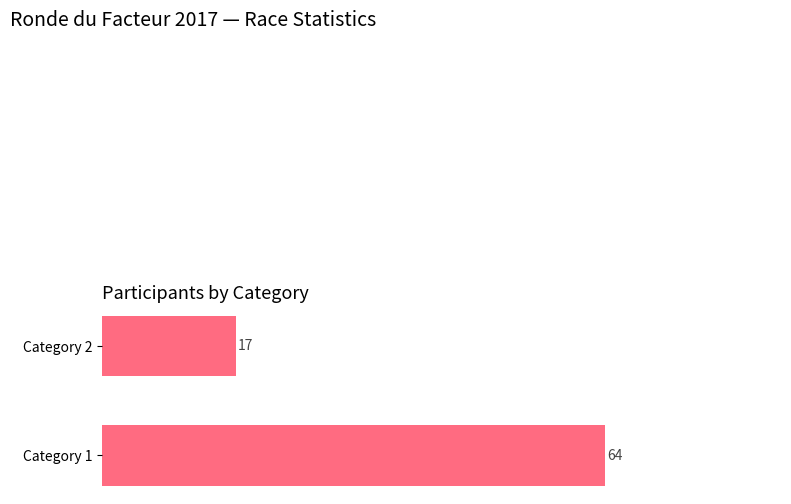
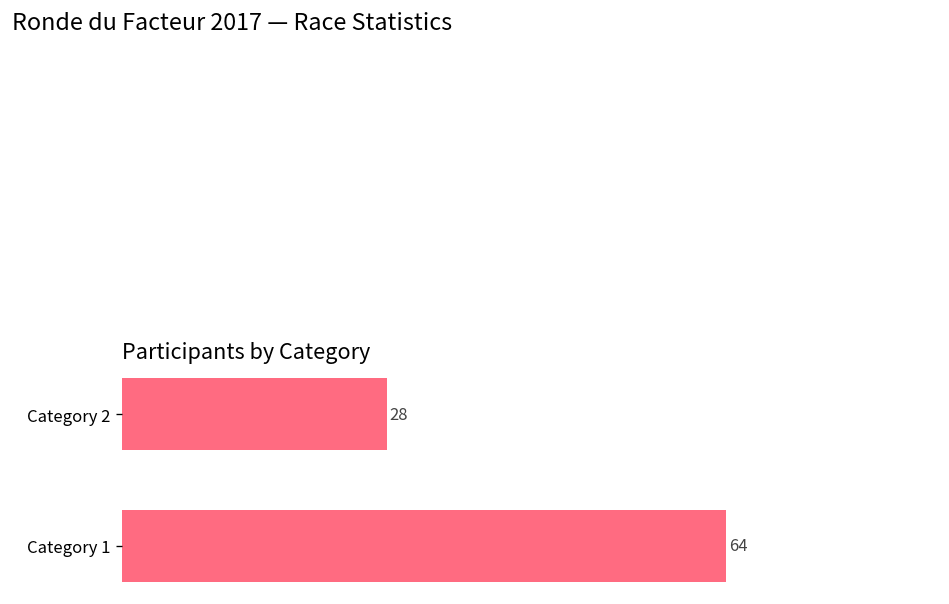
  {
    "Participants by Category": {
-     "Category 2": 17,
+     "Category 2": 28,
      "Category 1": 64
    }
  }
